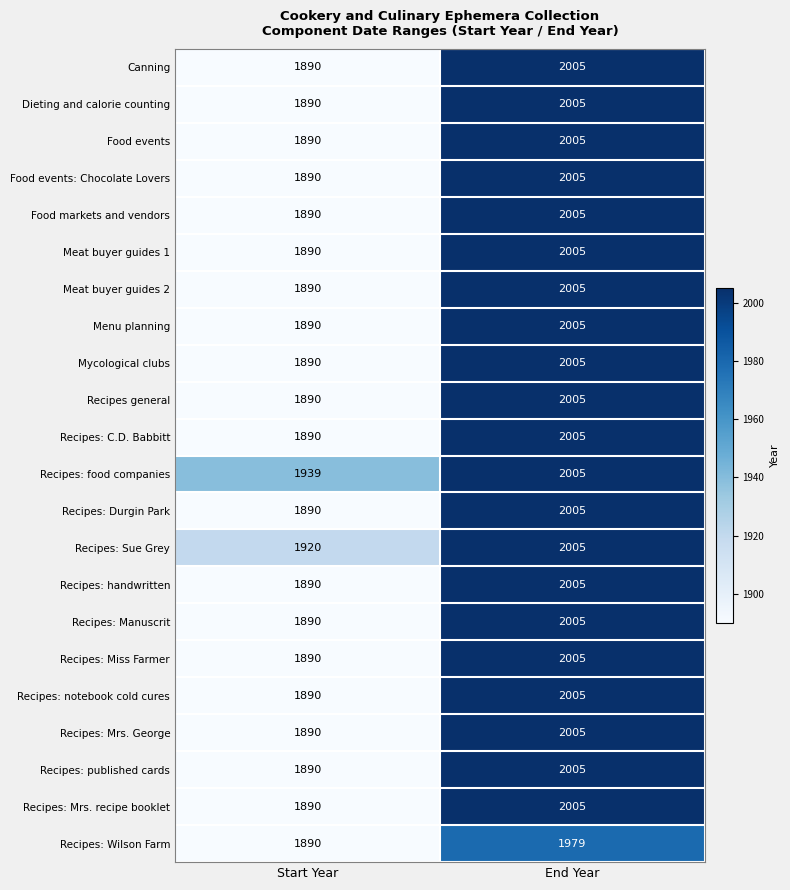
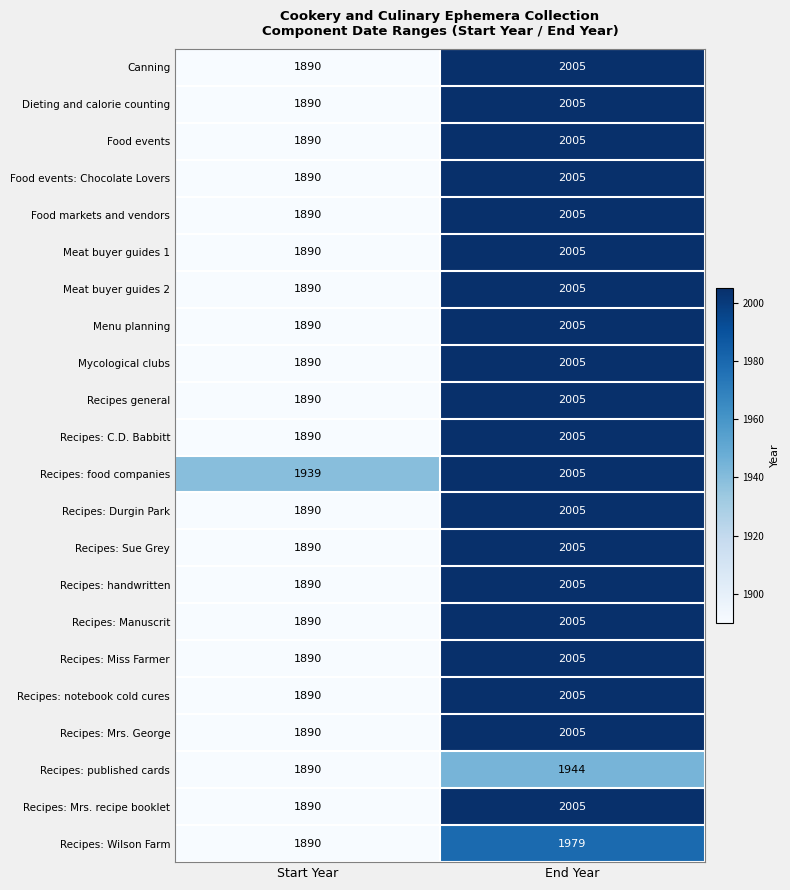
  {
    "Canning": {
      "Start Year": 1890,
      "End Year": 2005
    },
    "Dieting and calorie counting": {
      "Start Year": 1890,
      "End Year": 2005
    },
    "Food events": {
      "Start Year": 1890,
      "End Year": 2005
    },
    "Food events: Chocolate Lovers": {
      "Start Year": 1890,
      "End Year": 2005
    },
    "Food markets and vendors": {
      "Start Year": 1890,
      "End Year": 2005
    },
    "Meat buyer guides 1": {
      "Start Year": 1890,
      "End Year": 2005
    },
    "Meat buyer guides 2": {
      "Start Year": 1890,
      "End Year": 2005
    },
    "Menu planning": {
      "Start Year": 1890,
      "End Year": 2005
    },
    "Mycological clubs": {
      "Start Year": 1890,
      "End Year": 2005
    },
    "Recipes general": {
      "Start Year": 1890,
      "End Year": 2005
    },
    "Recipes: C.D. Babbitt": {
      "Start Year": 1890,
      "End Year": 2005
    },
    "Recipes: food companies": {
      "Start Year": 1939,
      "End Year": 2005
    },
    "Recipes: Durgin Park": {
      "Start Year": 1890,
      "End Year": 2005
    },
    "Recipes: Sue Grey": {
-     "Start Year": 1920,
+     "Start Year": 1890,
      "End Year": 2005
    },
    "Recipes: handwritten": {
      "Start Year": 1890,
      "End Year": 2005
    },
    "Recipes: Manuscrit": {
      "Start Year": 1890,
      "End Year": 2005
    },
    "Recipes: Miss Farmer": {
      "Start Year": 1890,
      "End Year": 2005
    },
    "Recipes: notebook cold cures": {
      "Start Year": 1890,
      "End Year": 2005
    },
    "Recipes: Mrs. George": {
      "Start Year": 1890,
      "End Year": 2005
    },
    "Recipes: published cards": {
      "Start Year": 1890,
-     "End Year": 2005
+     "End Year": 1944
    },
    "Recipes: Mrs. recipe booklet": {
      "Start Year": 1890,
      "End Year": 2005
    },
    "Recipes: Wilson Farm": {
      "Start Year": 1890,
      "End Year": 1979
    }
  }
